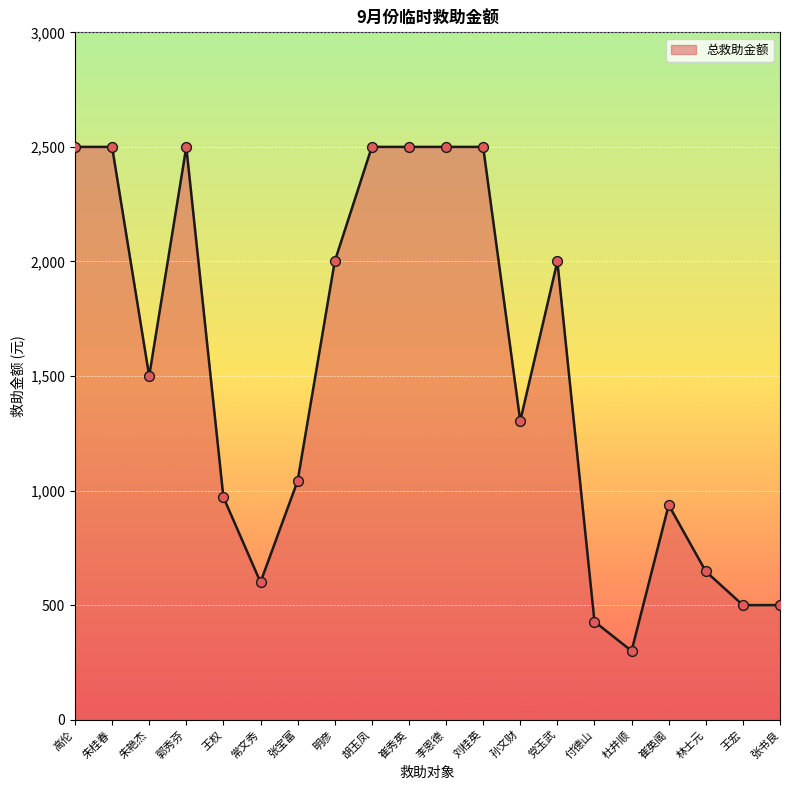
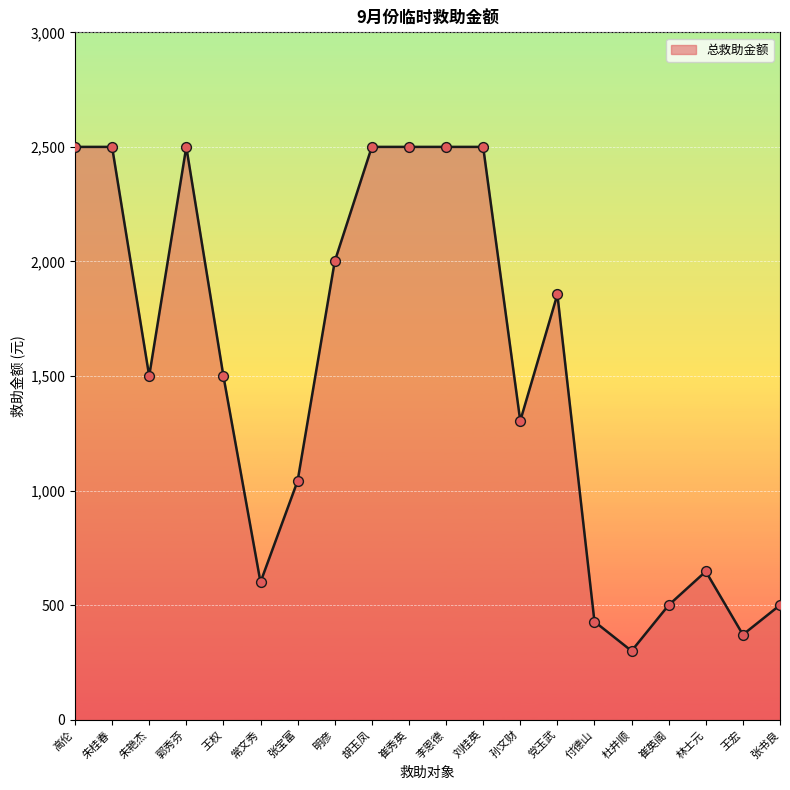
  {
    "高伦": "2,500",
    "朱桂春": "2,500",
    "朱艳杰": "1,500",
    "郭秀芬": "2,500",
-   "王权": "970",
+   "王权": "1,500",
    "常文秀": "600",
    "张宝富": "1,040",
    "明彦": "2,000",
    "胡玉凤": "2,500",
    "崔秀英": "2,500",
    "李恩德": "2,500",
    "刘桂英": "2,500",
    "孙文财": "1,300",
-   "党玉武": "2,000",
+   "党玉武": "1,860",
    "付德山": "430",
    "杜井顺": "300",
-   "崔英阁": "940",
+   "崔英阁": "500",
    "林士元": "650",
-   "王宏": "500",
+   "王宏": "370",
    "张书良": "500"
  }
